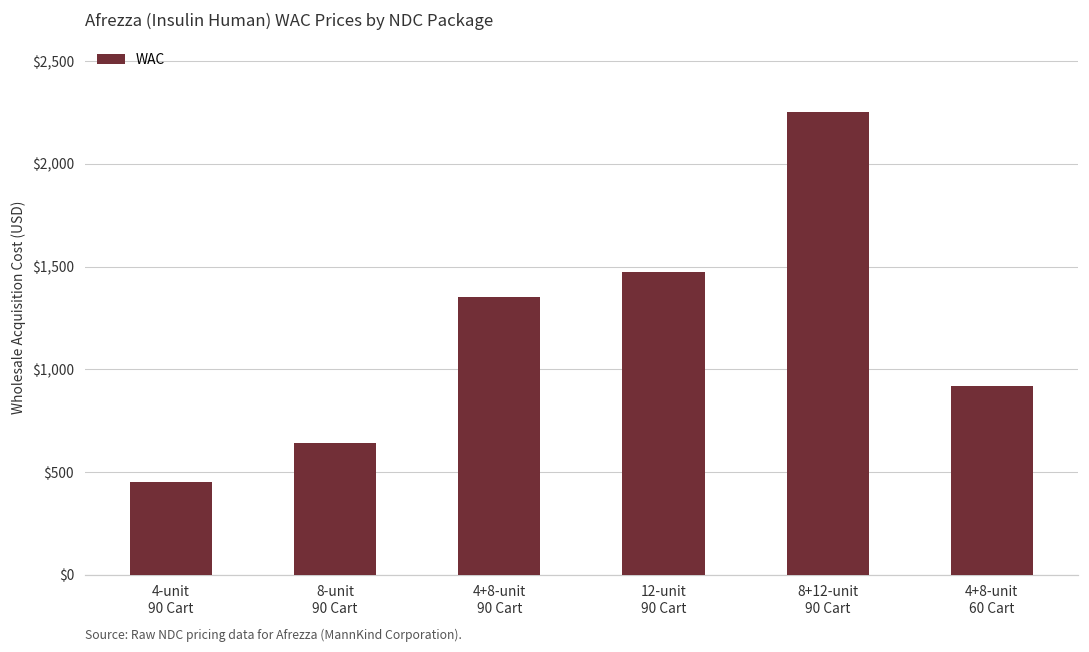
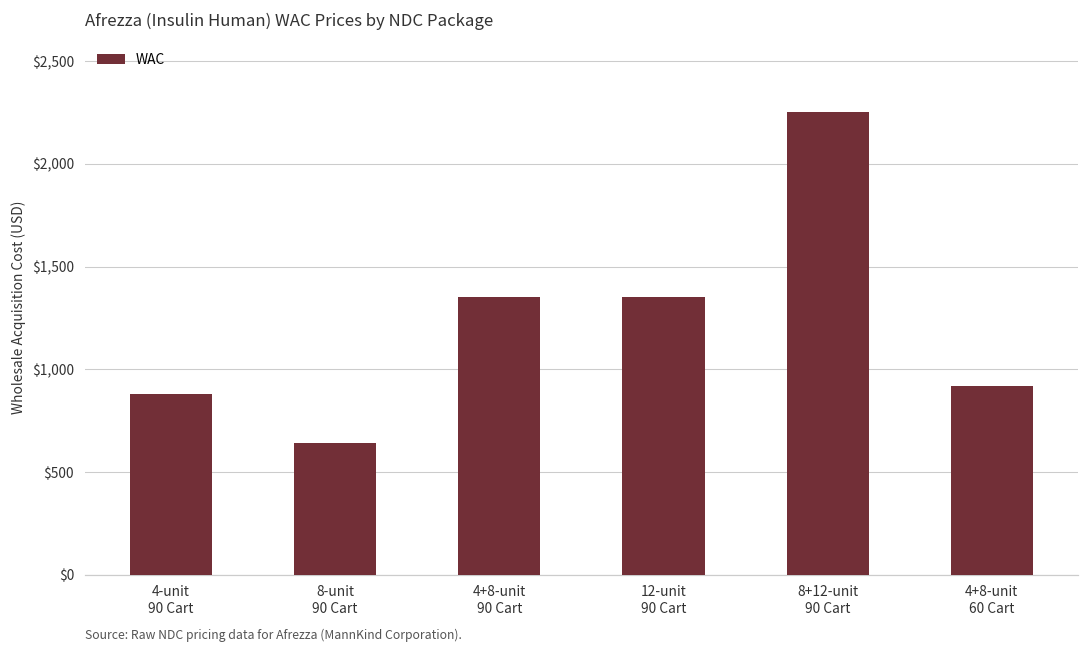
  {
-   "4-unit 90 Cart": "$450",
+   "4-unit 90 Cart": "$880",
    "8-unit 90 Cart": "$640",
    "4+8-unit 90 Cart": "$1,350",
-   "12-unit 90 Cart": "$1,470",
+   "12-unit 90 Cart": "$1,350",
    "8+12-unit 90 Cart": "$2,250",
    "4+8-unit 60 Cart": "$920"
  }
